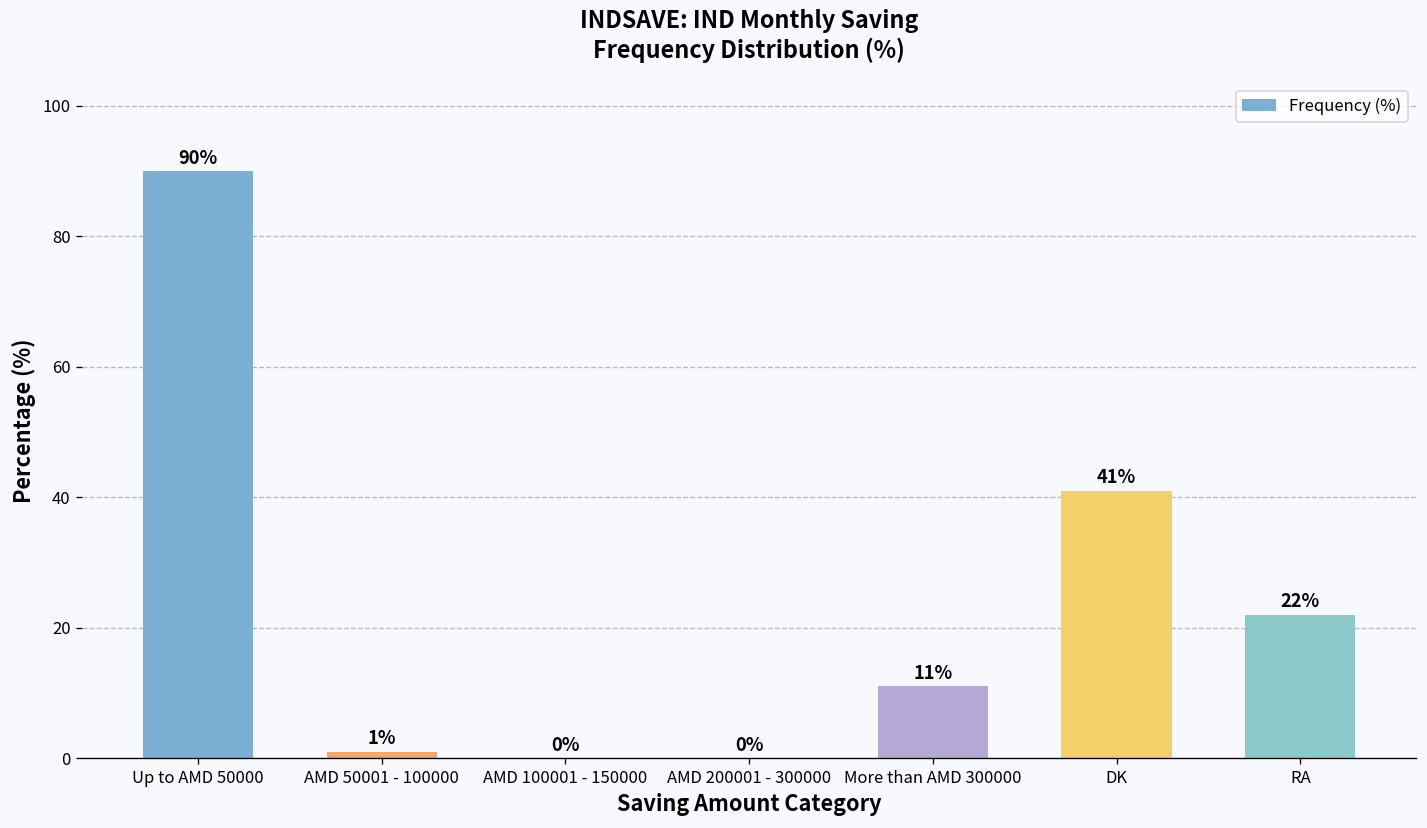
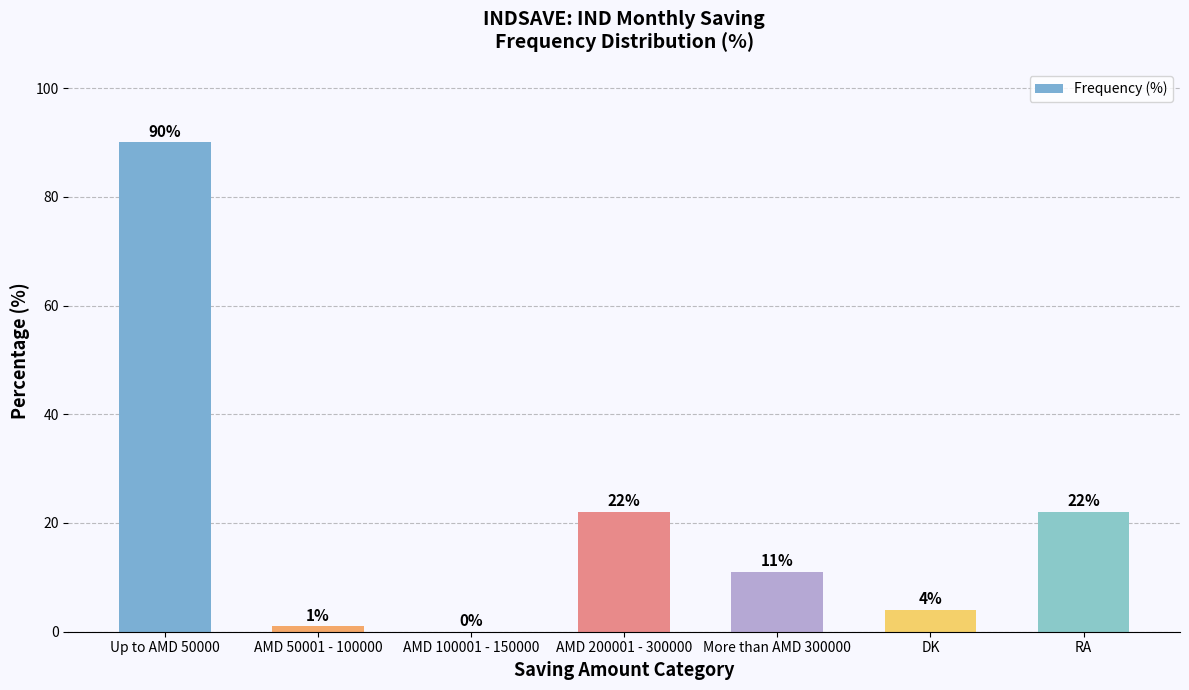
  {
    "Up to AMD 50000": "90%",
    "AMD 50001 - 100000": "1%",
    "AMD 100001 - 150000": "0%",
-   "AMD 200001 - 300000": "0%",
+   "AMD 200001 - 300000": "22%",
    "More than AMD 300000": "11%",
-   "DK": "41%",
+   "DK": "4%",
    "RA": "22%"
  }
